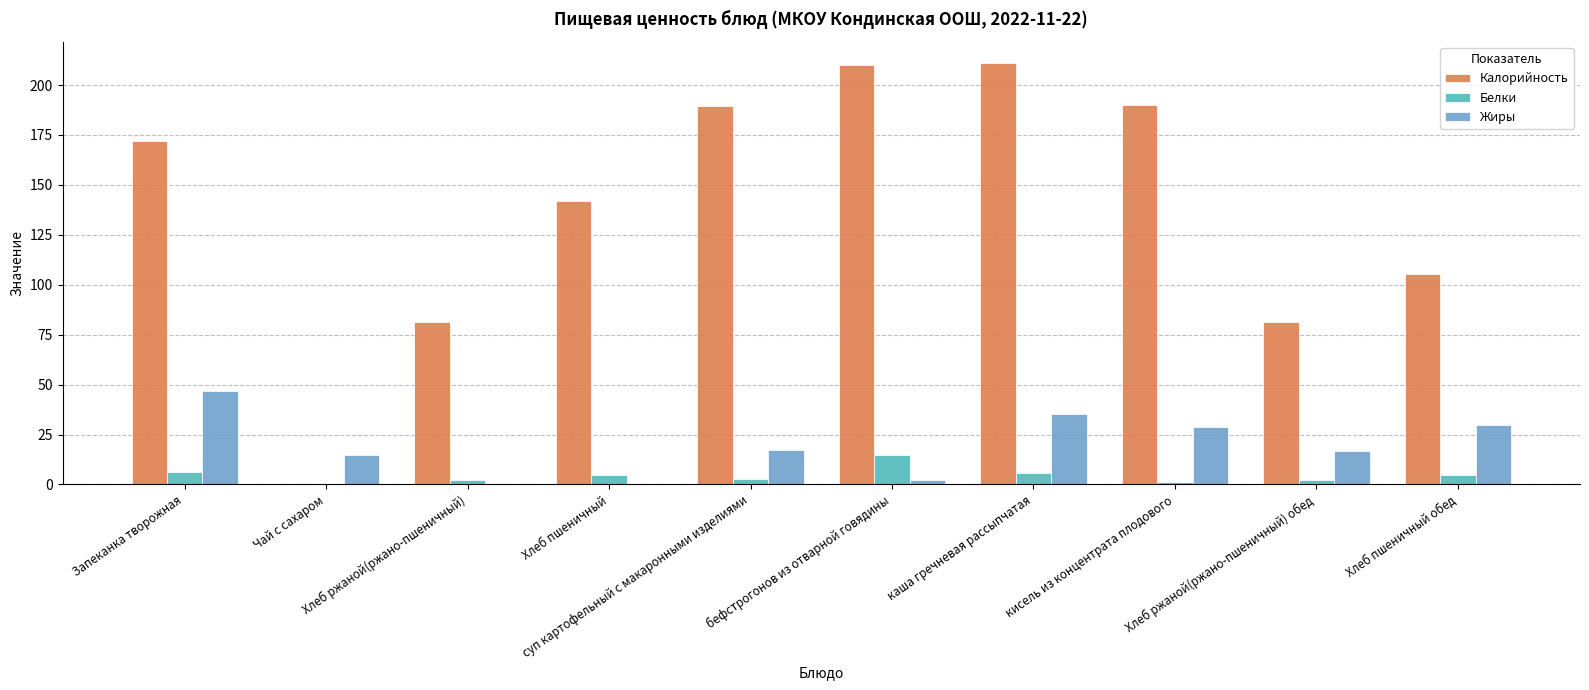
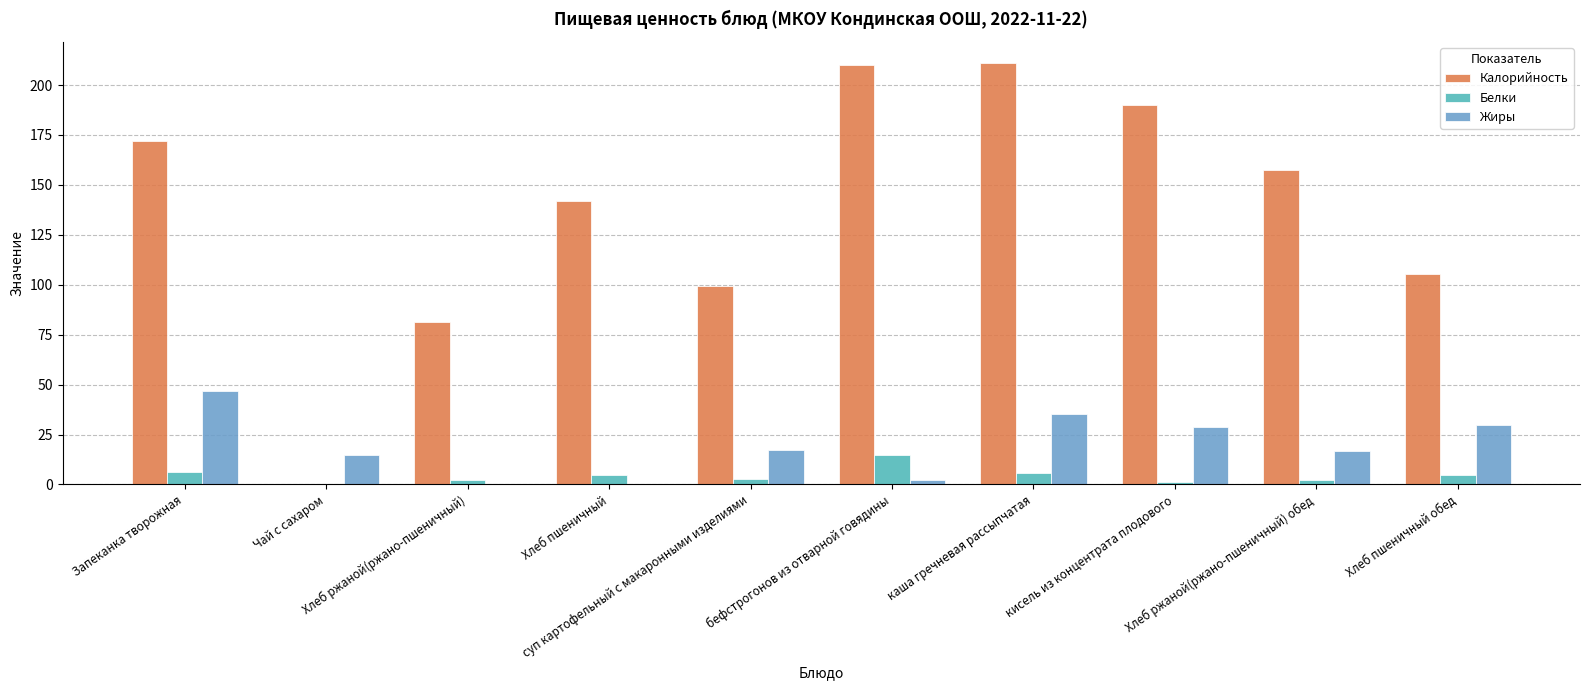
  {
    "Калорийность": {
      "Запеканка творожная": 172,
      "Хлеб ржаной(ржано-пшеничный)": 82,
      "Хлеб пшеничный": 142,
-     "суп картофельный с макаронными изделиями": 190,
+     "суп картофельный с макаронными изделиями": 99,
      "бефстрогонов из отварной говядины": 210,
      "каша гречневая рассыпчатая": 211,
      "кисель из концентрата плодового": 190,
-     "Хлеб ржаной(ржано-пшеничный) обед": 82,
+     "Хлеб ржаной(ржано-пшеничный) обед": 157,
      "Хлеб пшеничный обед": 105
    }
  }
